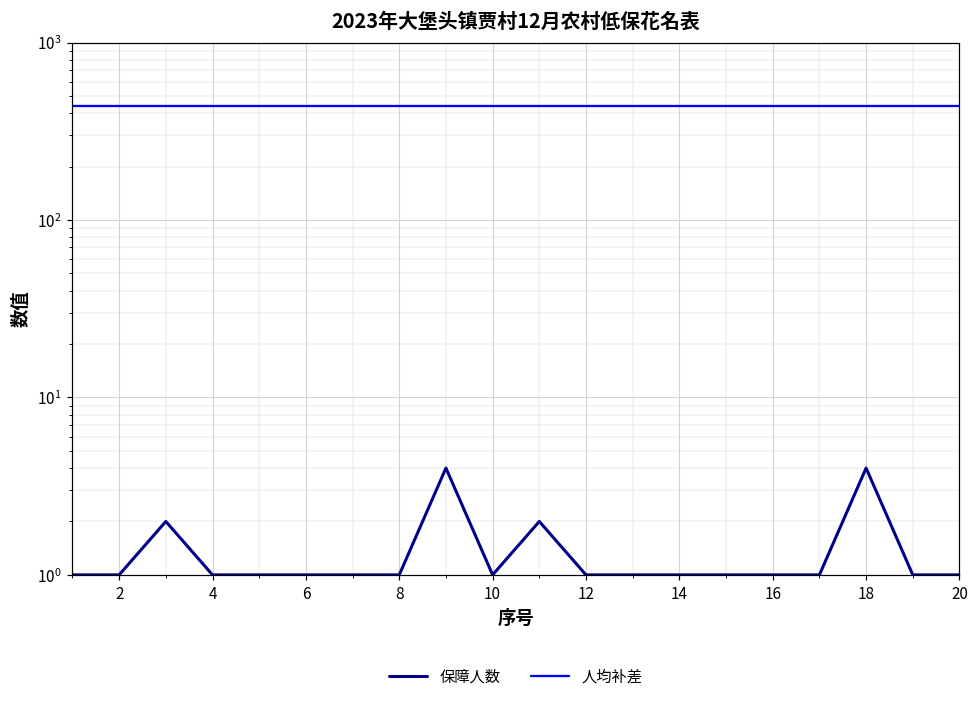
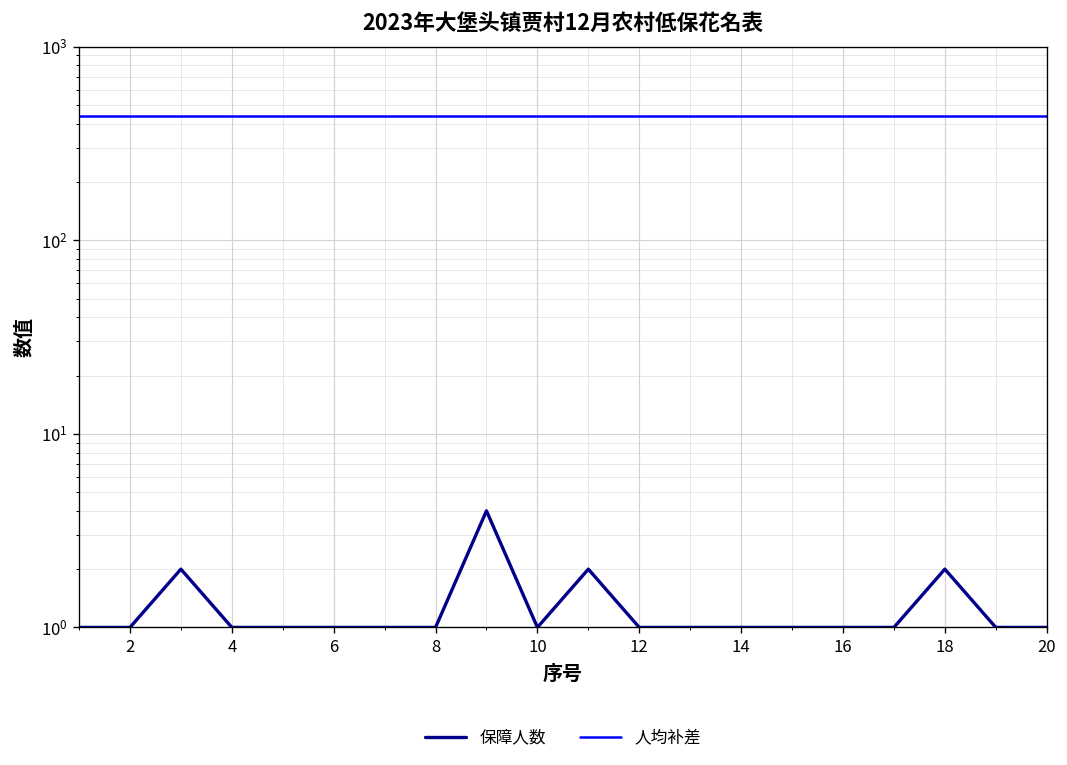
  {
    "保障人数": {
      "2": 1,
      "4": 1,
      "6": 1,
      "8": 1,
      "10": 1,
      "12": 1,
      "14": 1,
      "16": 1,
-     "18": 4,
+     "18": 2,
      "20": 1
    },
    "人均补差": {
      "2": 440,
      "4": 440,
      "6": 440,
      "8": 440,
      "10": 440,
      "12": 440,
      "14": 440,
      "16": 440,
      "18": 440,
      "20": 440
    }
  }
